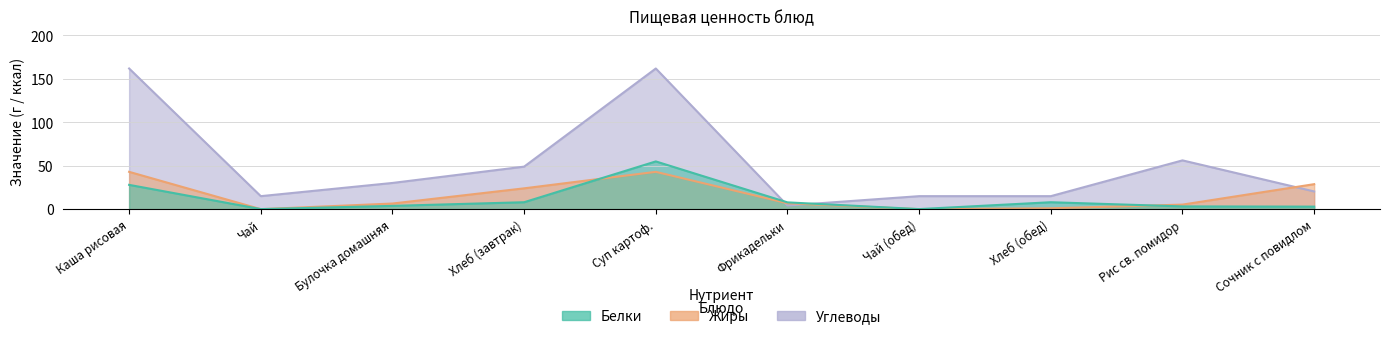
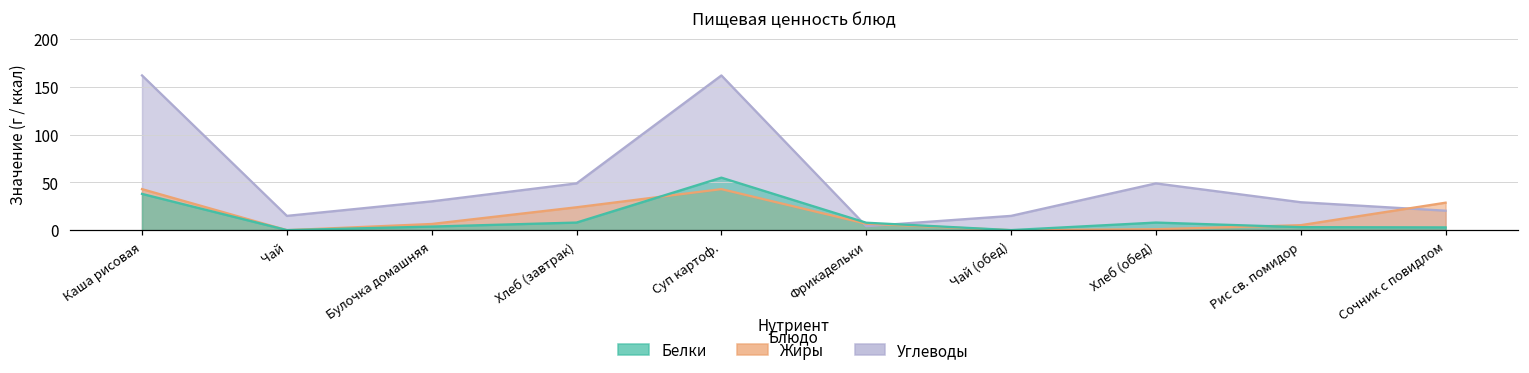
  {
    "Углеводы": {
      "Каша рисовая": 160,
      "Чай": 20,
      "Булочка домашняя": 30,
      "Хлеб (завтрак)": 50,
      "Суп картоф.": 160,
      "Чай (обед)": 20,
-     "Хлеб (обед)": 20,
-     "Рис св. помидор": 60,
+     "Хлеб (обед)": 50,
+     "Рис св. помидор": 30,
      "Сочник с повидлом": 20
    },
    "Жиры": {
      "Каша рисовая": 40,
      "Хлеб (завтрак)": 20,
      "Суп картоф.": 40,
      "Хлеб (обед)": 0,
      "Сочник с повидлом": 30
    },
    "Белки": {
-     "Каша рисовая": 30,
+     "Каша рисовая": 40,
      "Хлеб (завтрак)": 10,
      "Суп картоф.": 60,
      "Хлеб (обед)": 10,
      "Сочник с повидлом": 0
    }
  }
